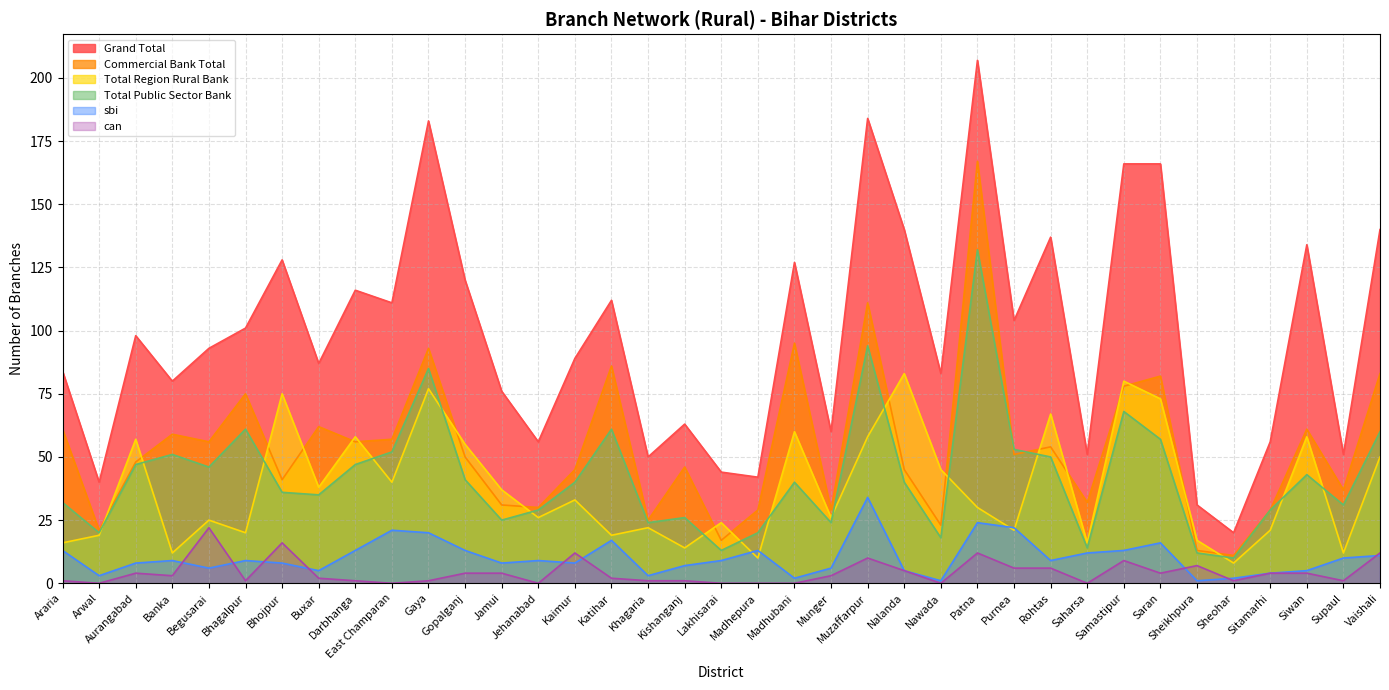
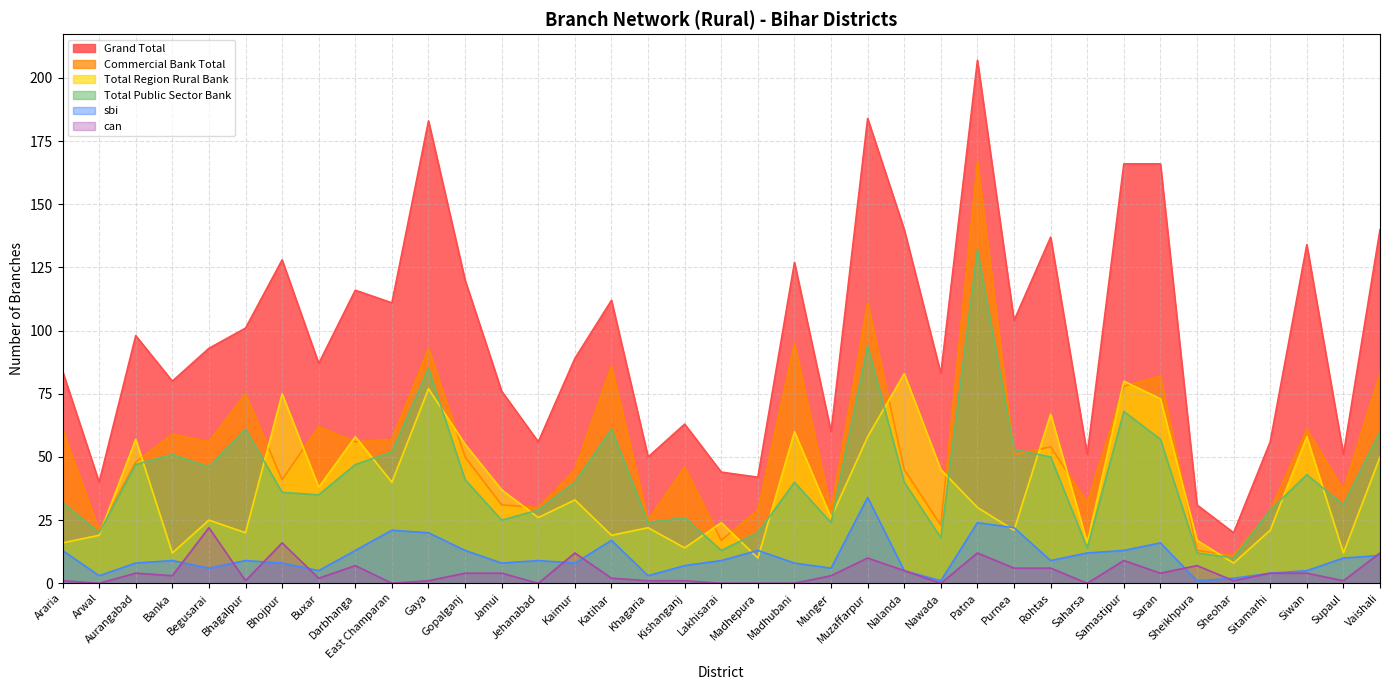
  {
    "Grand Total": {
      "Araria": 84,
      "Arwal": 40,
      "Aurangabad": 98,
      "Banka": 80,
      "Begusarai": 93,
      "Bhagalpur": 101,
      "Bhojpur": 128,
      "Buxar": 87,
      "Darbhanga": 116,
      "East Champaran": 111,
      "Gaya": 183,
      "Gopalganj": 120,
      "Jamui": 76,
      "Jehanabad": 56,
      "Kaimur": 89,
      "Katihar": 112,
      "Khagaria": 50,
      "Kishanganj": 63,
      "Lakhisarai": 44,
      "Madhepura": 42,
      "Madhubani": 127,
      "Munger": 60,
      "Muzaffarpur": 184,
      "Nalanda": 140,
      "Nawada": 83,
      "Patna": 207,
      "Purnea": 104,
      "Rohtas": 137,
      "Saharsa": 51,
      "Samastipur": 166,
      "Saran": 166,
      "Sheikhpura": 31,
      "Sheohar": 20,
      "Sitamarhi": 56,
      "Siwan": 134,
      "Supaul": 51,
      "Vaishali": 140
    },
    "Commercial Bank Total": {
      "Araria": 61,
      "Arwal": 21,
      "Banka": 59,
      "Begusarai": 56,
      "Bhagalpur": 75,
      "Bhojpur": 41,
      "Buxar": 62,
      "Darbhanga": 56,
      "East Champaran": 57,
      "Gaya": 93,
      "Gopalganj": 50,
      "Jamui": 31,
      "Kaimur": 45,
      "Katihar": 86,
      "Kishanganj": 46,
      "Lakhisarai": 17,
      "Madhepura": 29,
      "Madhubani": 95,
      "Munger": 29,
      "Muzaffarpur": 111,
      "Nalanda": 45,
      "Nawada": 23,
      "Patna": 167,
      "Purnea": 51,
      "Rohtas": 54,
      "Saharsa": 32,
      "Samastipur": 78,
      "Saran": 82,
      "Sheikhpura": 13,
      "Siwan": 61,
      "Supaul": 37,
      "Vaishali": 83
    },
    "Total Region Rural Bank": {
      "Araria": 16,
      "Aurangabad": 57,
      "Banka": 12,
      "Begusarai": 25,
      "Bhagalpur": 20,
      "Bhojpur": 75,
      "Buxar": 38,
      "Darbhanga": 58,
      "East Champaran": 40,
      "Gaya": 77,
      "Gopalganj": 55,
      "Jamui": 37,
      "Jehanabad": 26,
      "Kaimur": 33,
      "Katihar": 19,
      "Khagaria": 22,
      "Kishanganj": 14,
      "Lakhisarai": 24,
      "Madhepura": 10,
      "Madhubani": 60,
      "Munger": 26,
      "Muzaffarpur": 58,
      "Nalanda": 83,
      "Nawada": 45,
      "Patna": 30,
      "Rohtas": 67,
      "Saharsa": 16,
      "Samastipur": 80,
      "Saran": 73,
      "Sheikhpura": 17,
      "Sheohar": 8,
      "Sitamarhi": 21,
      "Siwan": 58,
      "Supaul": 12,
      "Vaishali": 50
    },
    "Total Public Sector Bank": {
      "Araria": 32,
      "Banka": 51,
      "Begusarai": 46,
      "Bhagalpur": 61,
      "Bhojpur": 36,
      "Buxar": 35,
      "Darbhanga": 47,
      "East Champaran": 52,
      "Gaya": 85,
      "Gopalganj": 41,
      "Jamui": 25,
      "Kaimur": 40,
      "Katihar": 61,
      "Kishanganj": 26,
      "Lakhisarai": 13,
      "Madhepura": 20,
      "Madhubani": 40,
      "Munger": 24,
      "Muzaffarpur": 94,
      "Nalanda": 40,
      "Nawada": 18,
      "Patna": 132,
      "Purnea": 53,
      "Rohtas": 50,
      "Saharsa": 14,
      "Samastipur": 68,
      "Saran": 57,
      "Sheikhpura": 12,
      "Siwan": 43,
      "Supaul": 31,
      "Vaishali": 60
    },
    "sbi": {
      "Araria": 13,
      "Arwal": 3,
      "Aurangabad": 8,
      "Banka": 9,
      "Begusarai": 6,
      "Bhagalpur": 9,
      "Bhojpur": 8,
      "Buxar": 5,
      "Darbhanga": 13,
      "East Champaran": 21,
      "Gaya": 20,
      "Gopalganj": 13,
      "Jamui": 8,
      "Jehanabad": 9,
      "Kaimur": 8,
      "Katihar": 17,
      "Khagaria": 3,
      "Kishanganj": 7,
      "Lakhisarai": 9,
      "Madhepura": 13,
-     "Madhubani": 2,
+     "Madhubani": 8,
      "Munger": 6,
      "Muzaffarpur": 34,
      "Patna": 24,
      "Rohtas": 9,
      "Saharsa": 12,
      "Samastipur": 13,
      "Saran": 16,
      "Sheikhpura": 1,
      "Sheohar": 2,
      "Siwan": 5,
      "Supaul": 10
    },
    "can": {
      "Araria": 1,
      "Arwal": 0,
      "Aurangabad": 4,
      "Banka": 3,
      "Begusarai": 22,
      "Bhagalpur": 1,
      "Bhojpur": 16,
      "Buxar": 2,
-     "Darbhanga": 1,
+     "Darbhanga": 7,
      "East Champaran": 0,
      "Gaya": 1,
      "Gopalganj": 4,
      "Jamui": 4,
      "Jehanabad": 0,
      "Kaimur": 12,
      "Katihar": 2,
      "Khagaria": 1,
      "Kishanganj": 1,
      "Lakhisarai": 0,
      "Madhepura": 0,
      "Madhubani": 0,
      "Munger": 3,
      "Muzaffarpur": 10,
      "Patna": 12,
      "Purnea": 6,
      "Rohtas": 6,
      "Saharsa": 0,
      "Samastipur": 9,
      "Saran": 4,
      "Sheikhpura": 7,
      "Sheohar": 1,
      "Siwan": 4,
      "Supaul": 1
    }
  }
